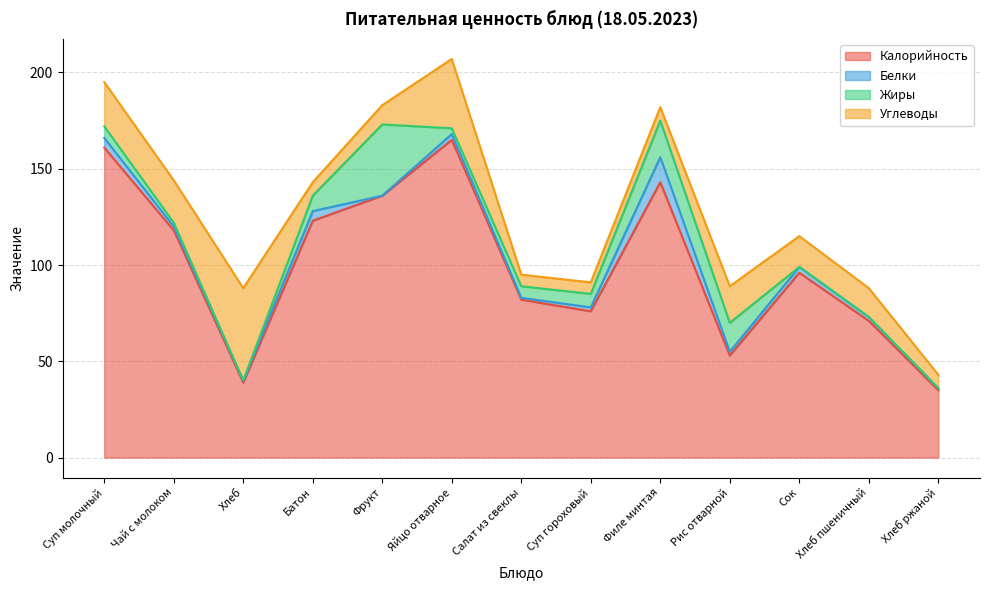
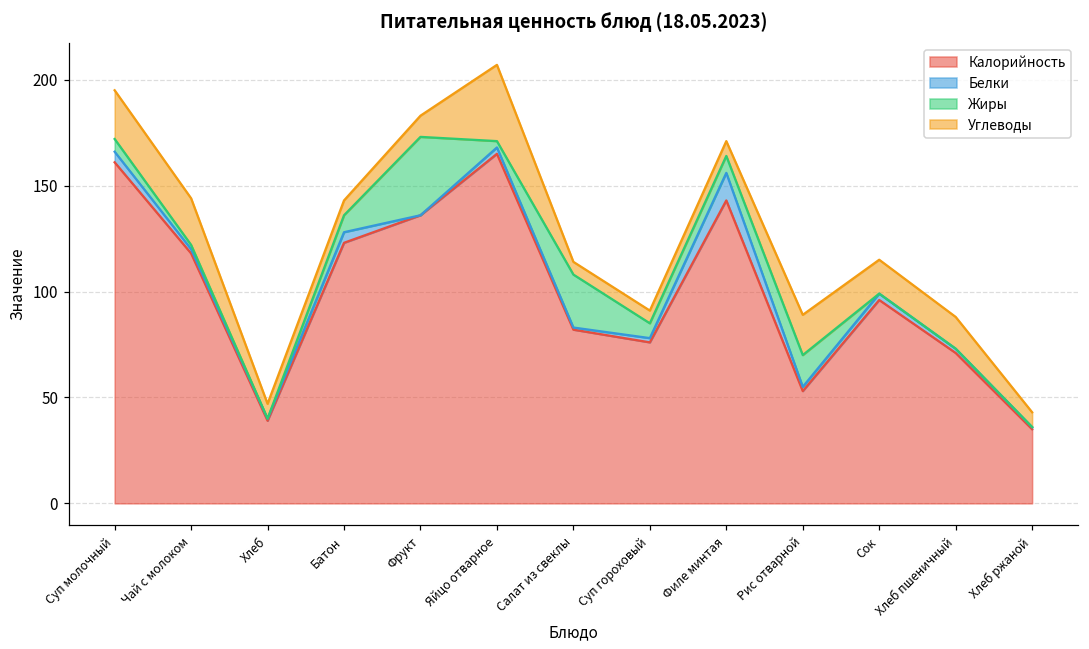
  {
    "Калорийность": {
      "Суп молочный": 161,
      "Чай с молоком": 118,
      "Батон": 123,
      "Яйцо отварное": 165,
      "Суп гороховый": 76,
      "Филе минтая": 143,
      "Рис отварной": 53,
      "Сок": 96,
      "Хлеб пшеничный": 71
    },
    "Белки": {
      "Суп молочный": 5,
      "Чай с молоком": 2,
      "Батон": 5,
      "Яйцо отварное": 3,
      "Суп гороховый": 2,
      "Филе минтая": 13,
      "Рис отварной": 2
    },
    "Жиры": {
      "Суп молочный": 6,
      "Чай с молоком": 2,
      "Батон": 8,
      "Фрукт": 37,
      "Яйцо отварное": 3,
-     "Салат из свеклы": 6,
+     "Салат из свеклы": 25,
      "Суп гороховый": 7,
-     "Филе минтая": 19,
+     "Филе минтая": 8,
      "Рис отварной": 15
    },
    "Углеводы": {
      "Суп молочный": 23,
      "Чай с молоком": 22,
-     "Хлеб": 48,
+     "Хлеб": 7,
      "Батон": 7,
      "Фрукт": 10,
      "Яйцо отварное": 36,
      "Салат из свеклы": 6,
      "Суп гороховый": 6,
      "Филе минтая": 7,
      "Рис отварной": 19,
      "Сок": 16,
      "Хлеб пшеничный": 15,
      "Хлеб ржаной": 7
    }
  }
